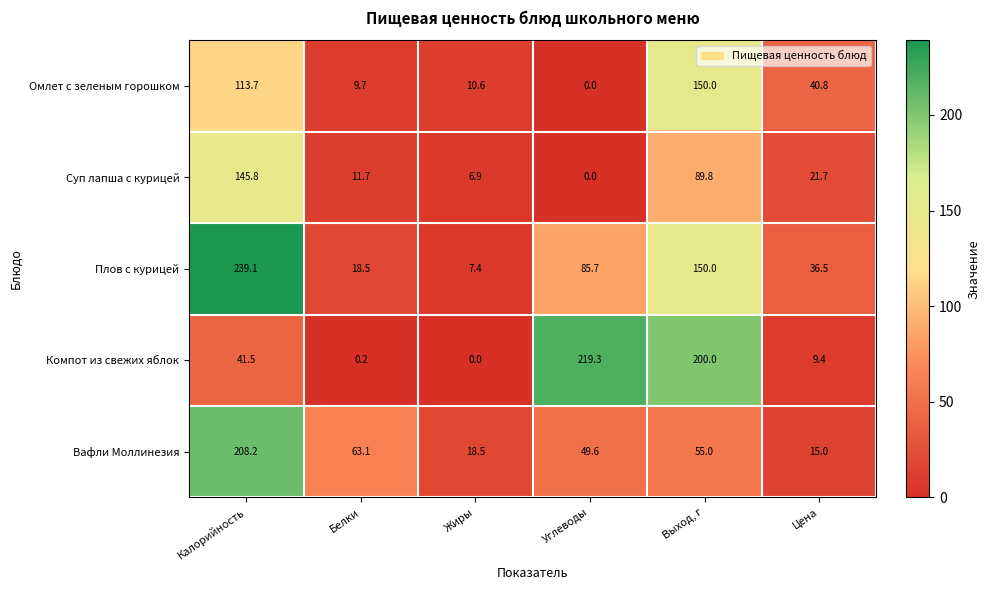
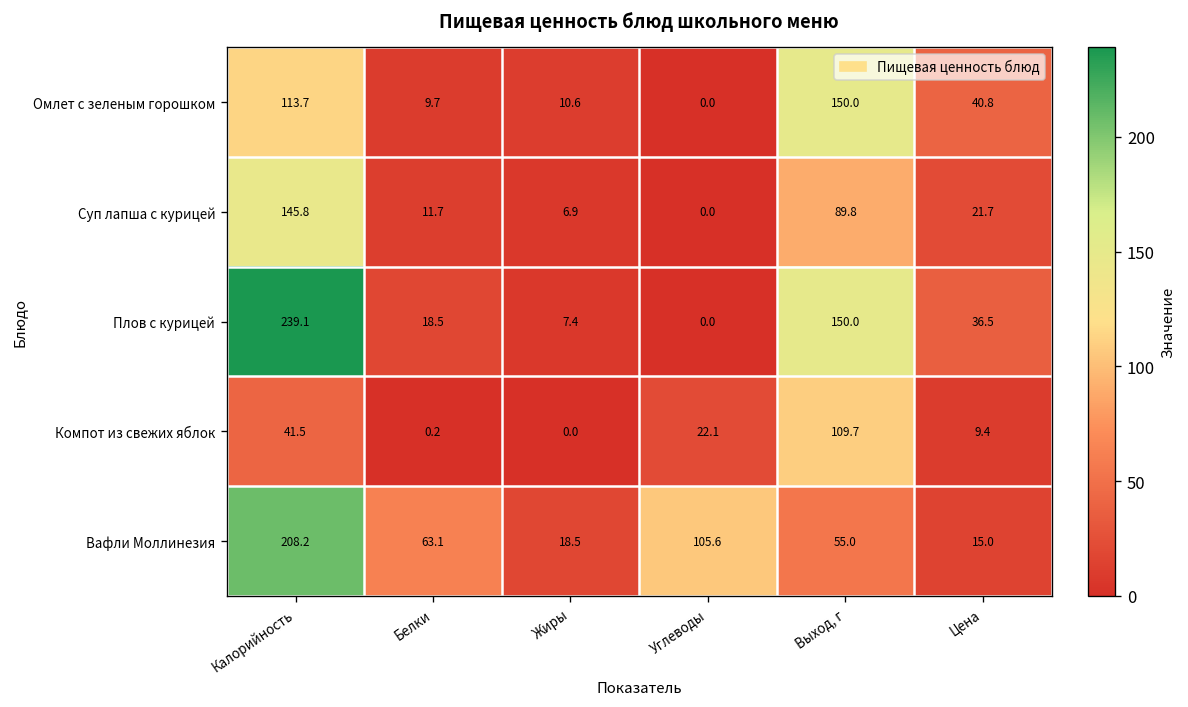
  {
    "Омлет с зеленым горошком": {
      "Калорийность": 113.7,
      "Белки": 9.7,
      "Жиры": 10.6,
      "Углеводы": 0.0,
      "Выход, г": 150.0,
      "Цена": 40.8
    },
    "Суп лапша с курицей": {
      "Калорийность": 145.8,
      "Белки": 11.7,
      "Жиры": 6.9,
      "Углеводы": 0.0,
      "Выход, г": 89.8,
      "Цена": 21.7
    },
    "Плов с курицей": {
      "Калорийность": 239.1,
      "Белки": 18.5,
      "Жиры": 7.4,
-     "Углеводы": 85.7,
+     "Углеводы": 0.0,
      "Выход, г": 150.0,
      "Цена": 36.5
    },
    "Компот из свежих яблок": {
      "Калорийность": 41.5,
      "Белки": 0.2,
      "Жиры": 0.0,
-     "Углеводы": 219.3,
-     "Выход, г": 200.0,
+     "Углеводы": 22.1,
+     "Выход, г": 109.7,
      "Цена": 9.4
    },
    "Вафли Моллинезия": {
      "Калорийность": 208.2,
      "Белки": 63.1,
      "Жиры": 18.5,
-     "Углеводы": 49.6,
+     "Углеводы": 105.6,
      "Выход, г": 55.0,
      "Цена": 15.0
    }
  }
